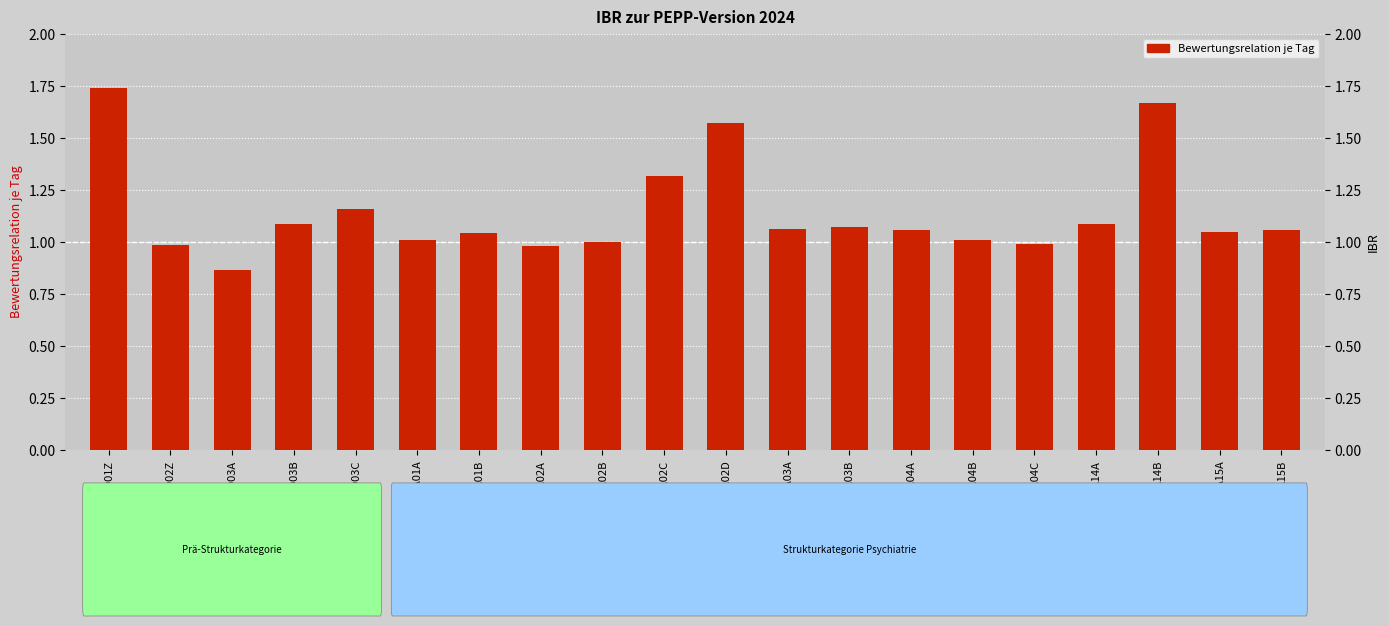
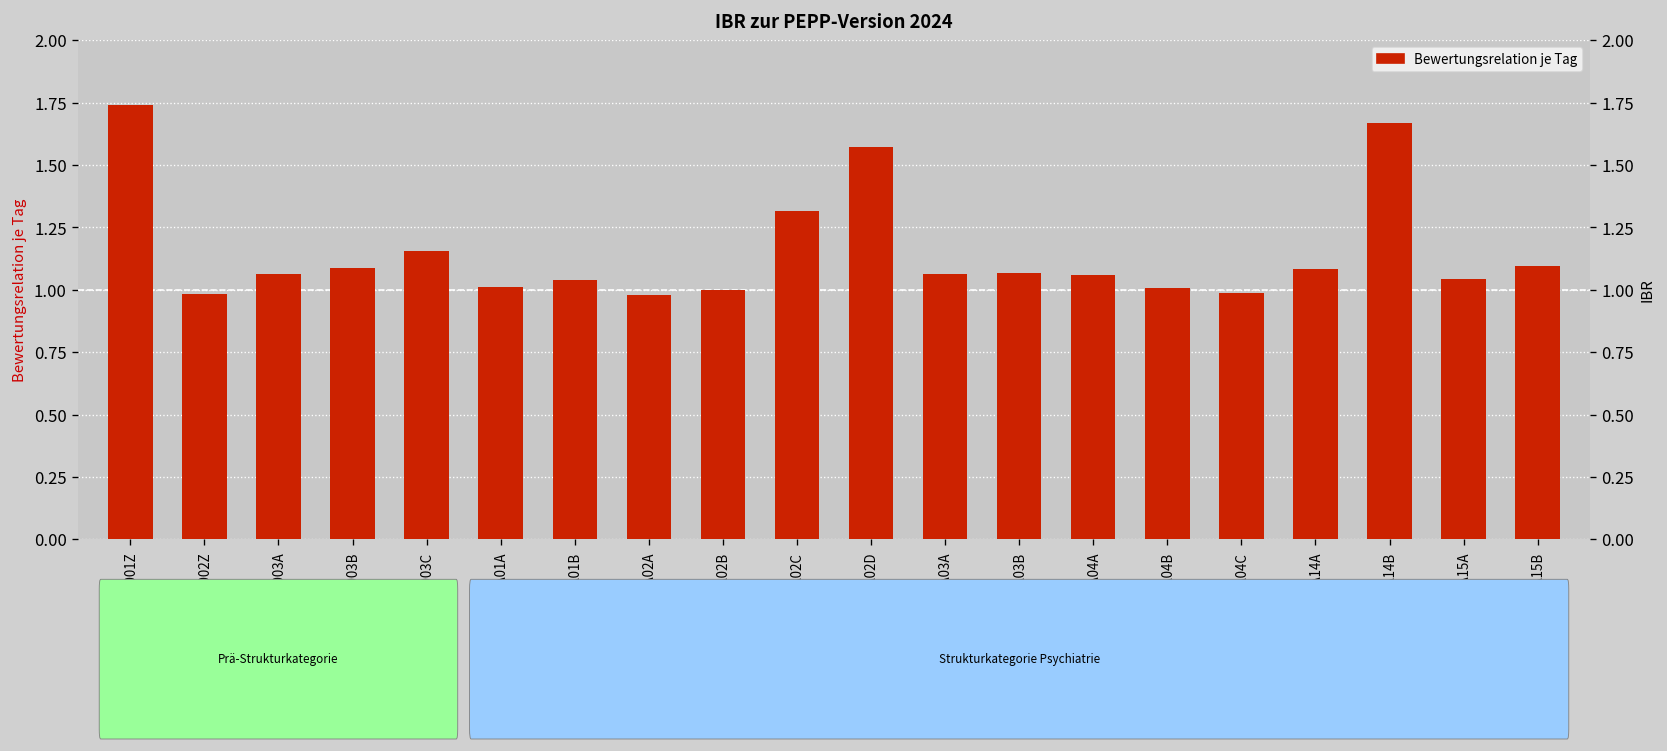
  {
    "P001Z": 1.74,
    "P002Z": 0.98,
-   "P003A": 0.86,
+   "P003A": 1.06,
    "P003B": 1.09,
    "P003C": 1.16,
    "PA01A": 1.01,
    "PA01B": 1.04,
    "PA02A": 0.98,
    "PA02B": 1.00,
    "PA02C": 1.32,
    "PA02D": 1.57,
    "PA03A": 1.06,
    "PA03B": 1.07,
    "PA04A": 1.06,
    "PA04B": 1.01,
    "PA04C": 0.99,
    "PA14A": 1.09,
    "PA14B": 1.67,
    "PA15A": 1.05,
-   "PA15B": 1.06
+   "PA15B": 1.10
  }
